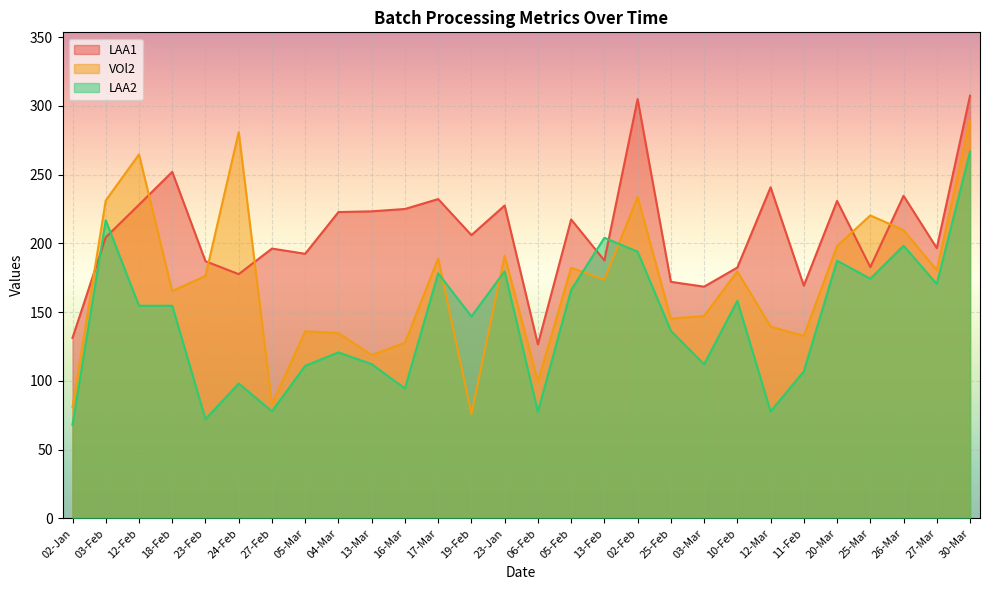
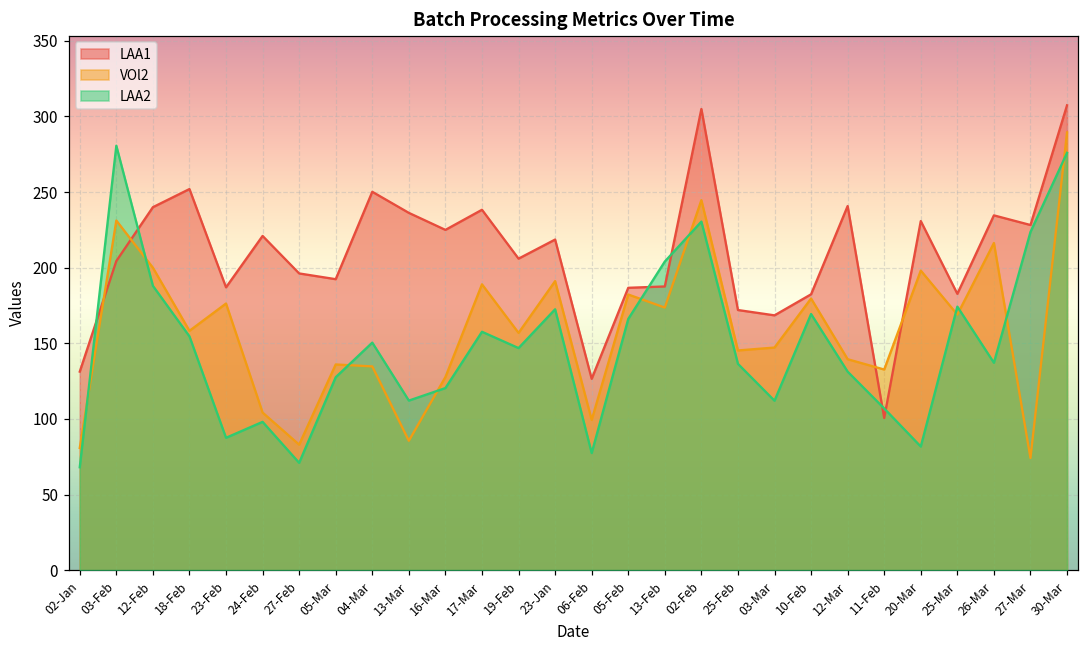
  {
    "LAA1": {
      "02-Jan": 131,
      "03-Feb": 204,
-     "12-Feb": 228,
+     "12-Feb": 240,
      "18-Feb": 252,
      "23-Feb": 187,
-     "24-Feb": 178,
+     "24-Feb": 221,
      "27-Feb": 196,
      "05-Mar": 192,
-     "04-Mar": 223,
-     "13-Mar": 223,
+     "04-Mar": 250,
+     "13-Mar": 236,
      "16-Mar": 225,
-     "17-Mar": 232,
+     "17-Mar": 238,
      "19-Feb": 206,
-     "23-Jan": 228,
+     "23-Jan": 219,
      "06-Feb": 127,
-     "05-Feb": 217,
+     "05-Feb": 187,
      "13-Feb": 188,
      "02-Feb": 305,
      "25-Feb": 172,
      "03-Mar": 168,
      "10-Feb": 182,
      "12-Mar": 241,
-     "11-Feb": 169,
+     "11-Feb": 101,
      "20-Mar": 231,
      "25-Mar": 183,
      "26-Mar": 235,
-     "27-Mar": 197,
+     "27-Mar": 228,
      "30-Mar": 307
    },
    "VOl2": {
      "02-Jan": 81,
      "03-Feb": 231,
-     "12-Feb": 265,
-     "18-Feb": 165,
+     "12-Feb": 200,
+     "18-Feb": 158,
      "23-Feb": 176,
-     "24-Feb": 281,
+     "24-Feb": 104,
      "27-Feb": 83,
      "05-Mar": 136,
      "04-Mar": 135,
-     "13-Mar": 119,
+     "13-Mar": 86,
      "16-Mar": 128,
      "17-Mar": 189,
-     "19-Feb": 76,
+     "19-Feb": 157,
      "23-Jan": 191,
      "06-Feb": 99,
      "05-Feb": 182,
      "13-Feb": 174,
-     "02-Feb": 234,
+     "02-Feb": 245,
      "25-Feb": 145,
      "03-Mar": 147,
      "10-Feb": 180,
      "12-Mar": 139,
      "11-Feb": 133,
      "20-Mar": 198,
-     "25-Mar": 220,
-     "26-Mar": 210,
-     "27-Mar": 181,
+     "25-Mar": 169,
+     "26-Mar": 216,
+     "27-Mar": 74,
      "30-Mar": 289
    },
    "LAA2": {
      "02-Jan": 68,
-     "03-Feb": 217,
-     "12-Feb": 155,
+     "03-Feb": 281,
+     "12-Feb": 188,
      "18-Feb": 155,
-     "23-Feb": 72,
+     "23-Feb": 88,
      "24-Feb": 98,
-     "27-Feb": 78,
-     "05-Mar": 111,
-     "04-Mar": 121,
+     "27-Feb": 71,
+     "05-Mar": 128,
+     "04-Mar": 150,
      "13-Mar": 112,
-     "16-Mar": 94,
-     "17-Mar": 178,
+     "16-Mar": 120,
+     "17-Mar": 158,
      "19-Feb": 147,
-     "23-Jan": 180,
+     "23-Jan": 172,
      "06-Feb": 77,
      "05-Feb": 166,
      "13-Feb": 204,
-     "02-Feb": 194,
+     "02-Feb": 230,
      "25-Feb": 136,
      "03-Mar": 112,
-     "10-Feb": 158,
-     "12-Mar": 78,
+     "10-Feb": 169,
+     "12-Mar": 131,
      "11-Feb": 107,
-     "20-Mar": 187,
+     "20-Mar": 82,
      "25-Mar": 174,
-     "26-Mar": 198,
-     "27-Mar": 170,
-     "30-Mar": 267
+     "26-Mar": 137,
+     "27-Mar": 224,
+     "30-Mar": 276
    }
  }
